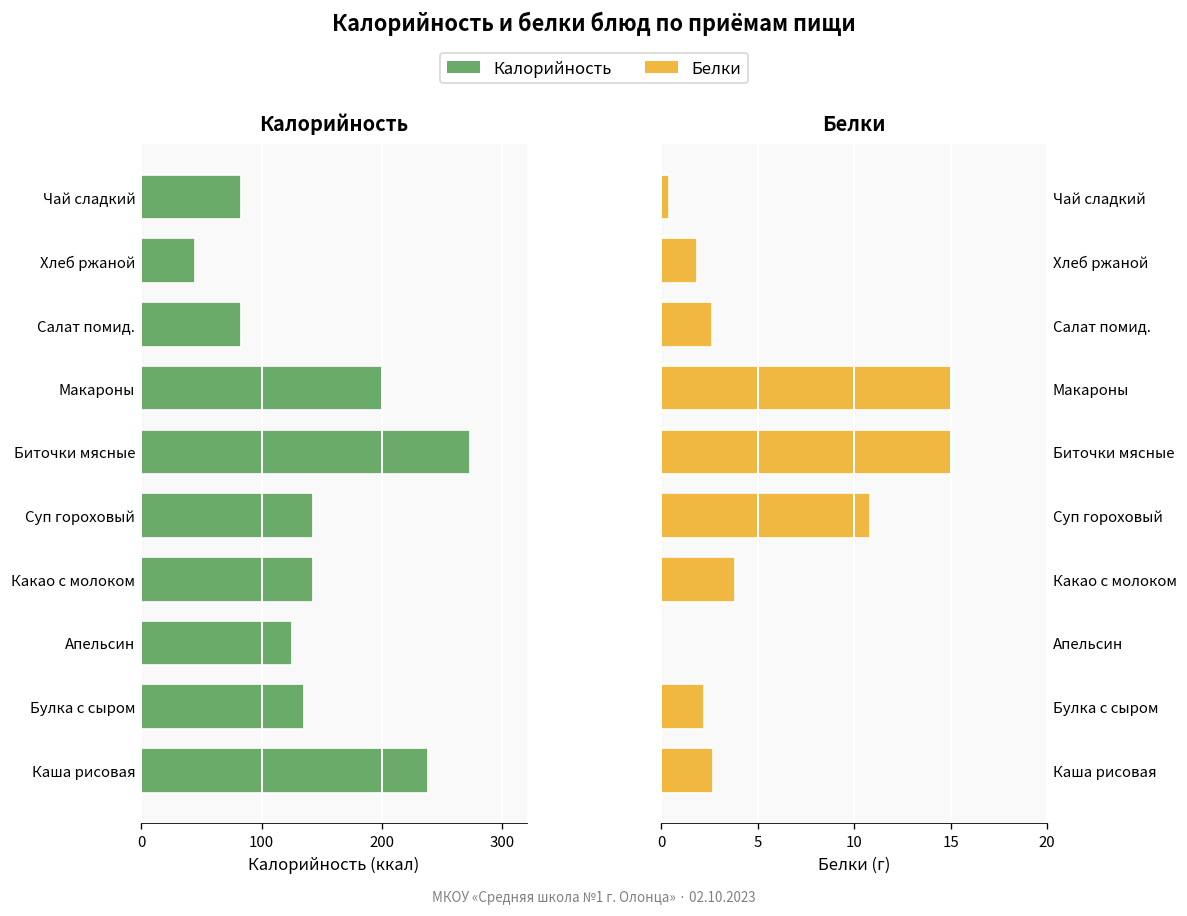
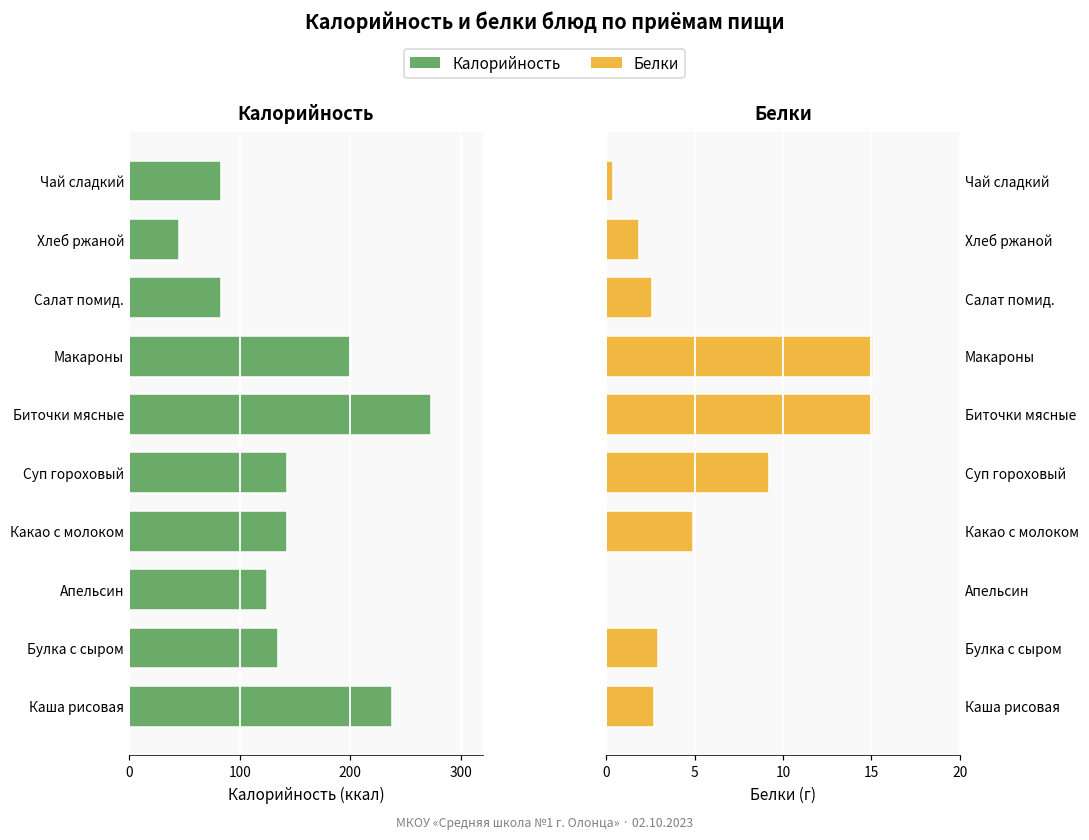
  {
    "Белки": {
      "Чай сладкий": 0.4,
      "Хлеб ржаной": 1.9,
      "Салат помид.": 2.6,
      "Макароны": 15.1,
      "Биточки мясные": 15.1,
-     "Суп гороховый": 10.8,
-     "Какао с молоком": 3.8,
+     "Суп гороховый": 9.2,
+     "Какао с молоком": 4.9,
      "Апельсин": 0.0,
-     "Булка с сыром": 2.2,
+     "Булка с сыром": 2.9,
      "Каша рисовая": 2.7
    }
  }
